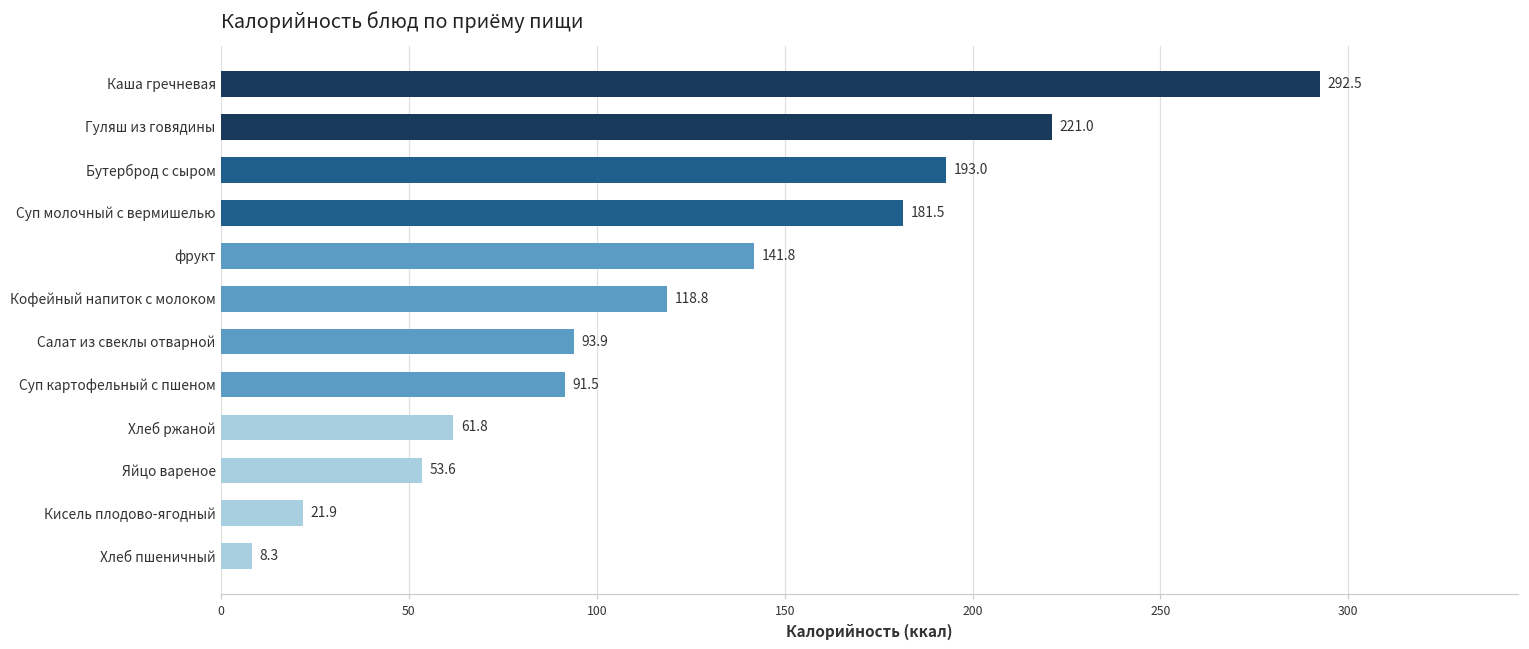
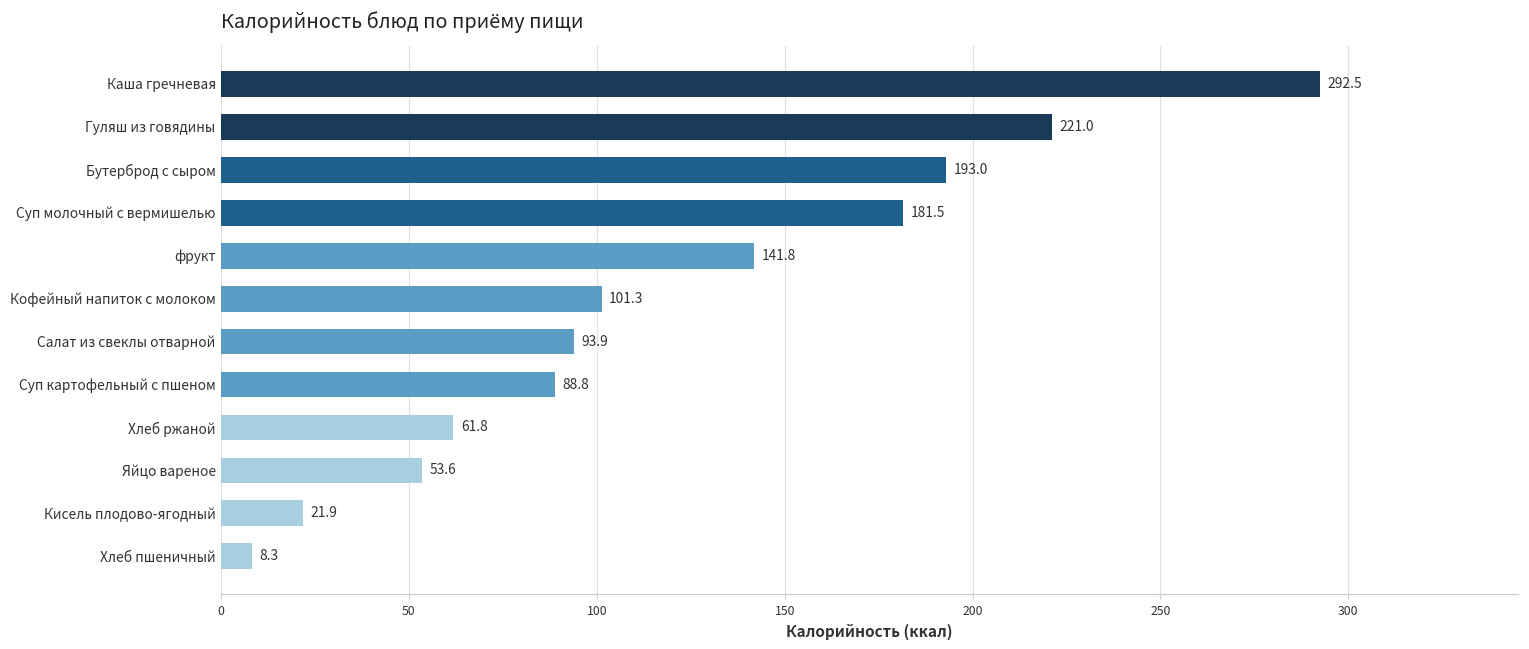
  {
    "Каша гречневая": 292.5,
    "Гуляш из говядины": 221.0,
    "Бутерброд с сыром": 193.0,
    "Суп молочный с вермишелью": 181.5,
    "фрукт": 141.8,
-   "Кофейный напиток с молоком": 118.8,
+   "Кофейный напиток с молоком": 101.3,
    "Салат из свеклы отварной": 93.9,
-   "Суп картофельный с пшеном": 91.5,
+   "Суп картофельный с пшеном": 88.8,
    "Хлеб ржаной": 61.8,
    "Яйцо вареное": 53.6,
    "Кисель плодово-ягодный": 21.9,
    "Хлеб пшеничный": 8.3
  }
